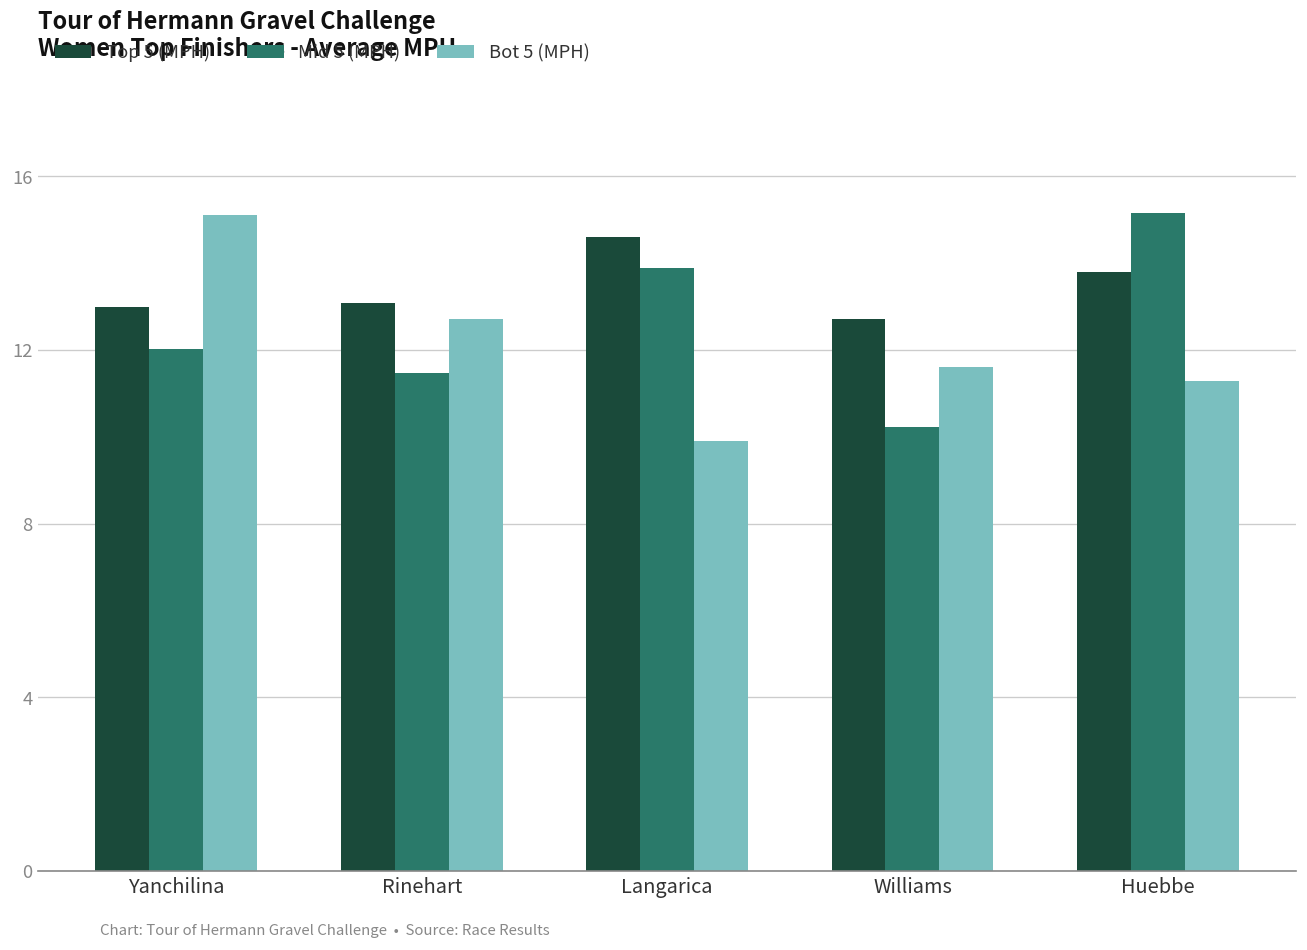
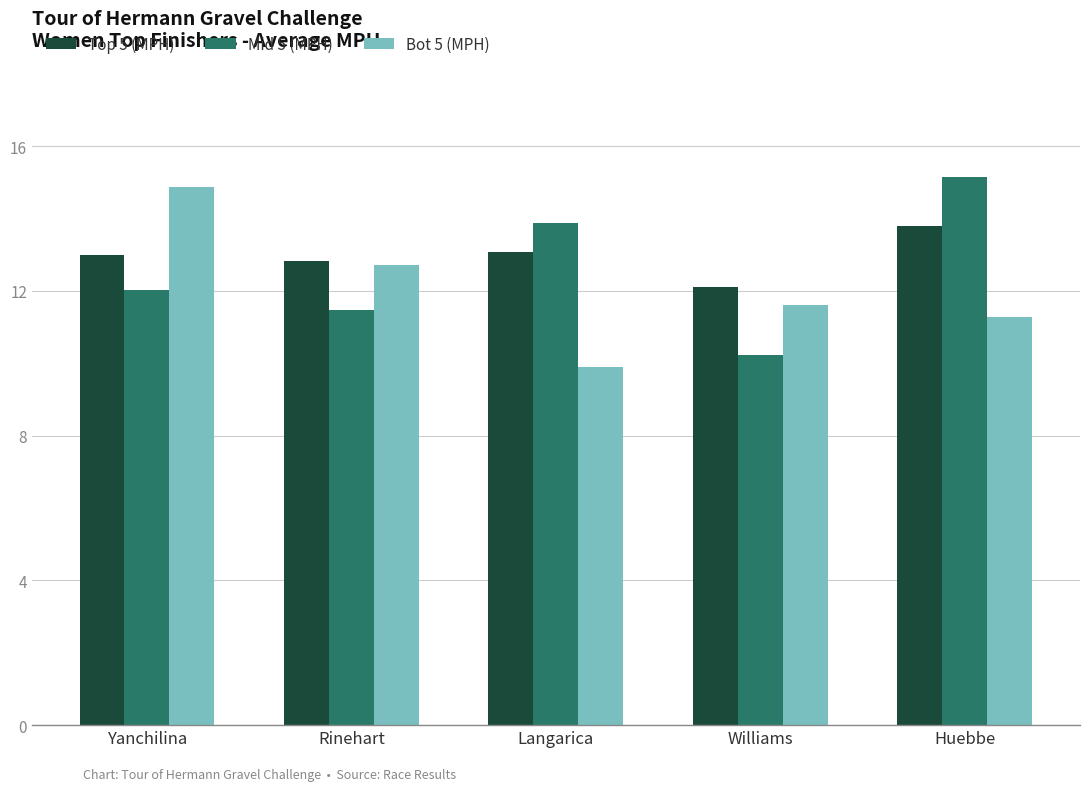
  {
    "Top 5 (MPH)": {
      "Yanchilina": 13.0,
-     "Rinehart": 13.1,
-     "Langarica": 14.6,
-     "Williams": 12.7,
+     "Rinehart": 12.8,
+     "Langarica": 13.1,
+     "Williams": 12.1,
      "Huebbe": 13.8
    },
    "Mid 5 (MPH)": {
      "Yanchilina": 12.0,
      "Rinehart": 11.5,
      "Langarica": 13.9,
      "Williams": 10.2,
      "Huebbe": 15.2
    },
    "Bot 5 (MPH)": {
-     "Yanchilina": 15.1,
+     "Yanchilina": 14.9,
      "Rinehart": 12.7,
      "Langarica": 9.9,
      "Williams": 11.6,
      "Huebbe": 11.3
    }
  }
